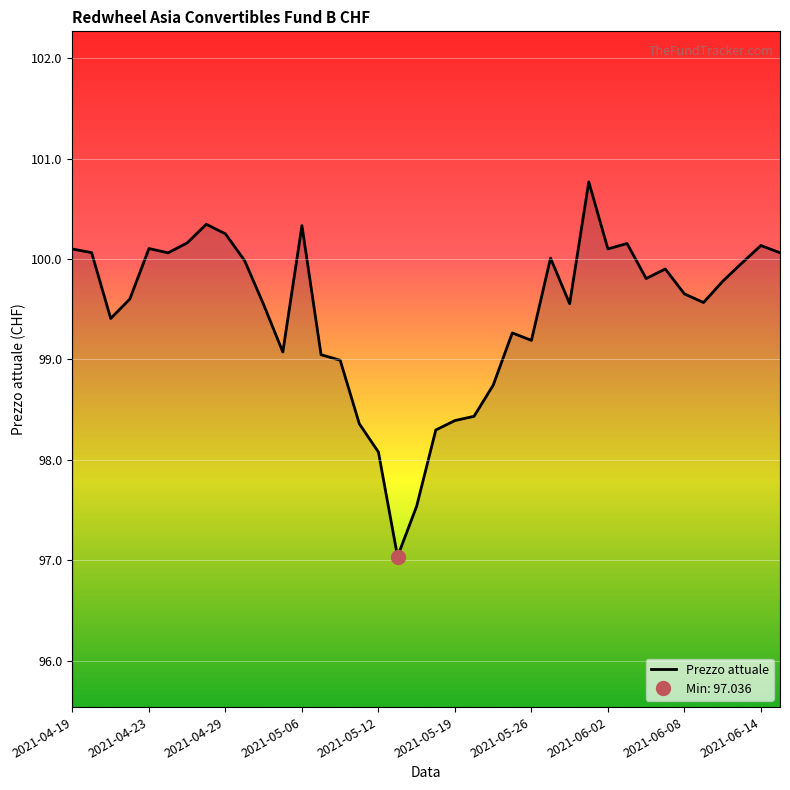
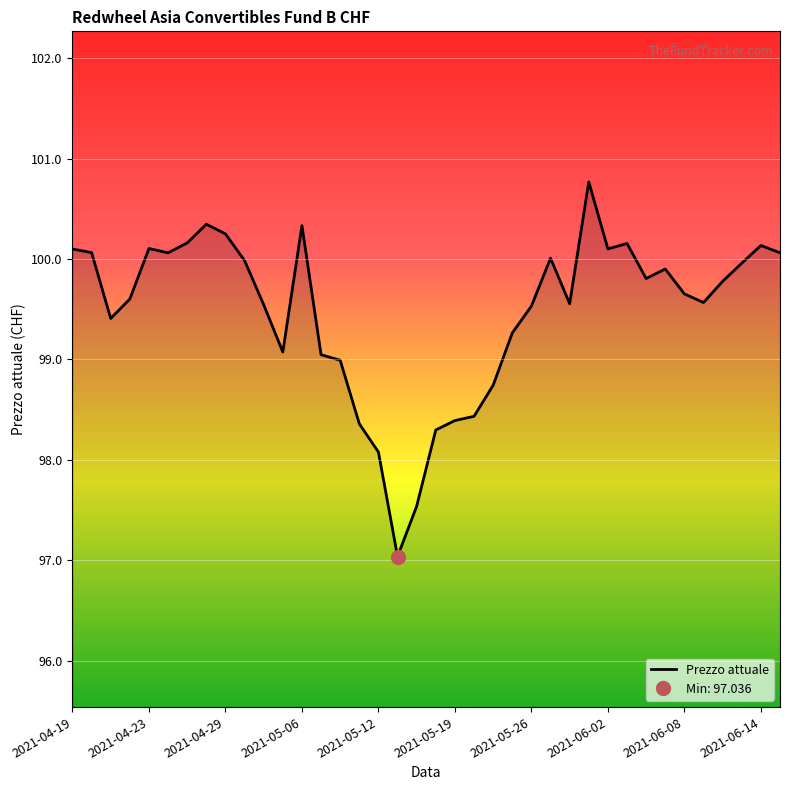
  {
    "Prezzo attuale": {
      "2021-04-19": 100.10,
      "2021-04-23": 100.11,
      "2021-04-29": 100.25,
      "2021-05-06": 100.33,
      "2021-05-12": 98.08,
      "2021-05-19": 98.39,
-     "2021-05-26": 99.19,
+     "2021-05-26": 99.53,
      "2021-06-02": 100.10,
      "2021-06-08": 99.65,
      "2021-06-14": 100.14
    }
  }
